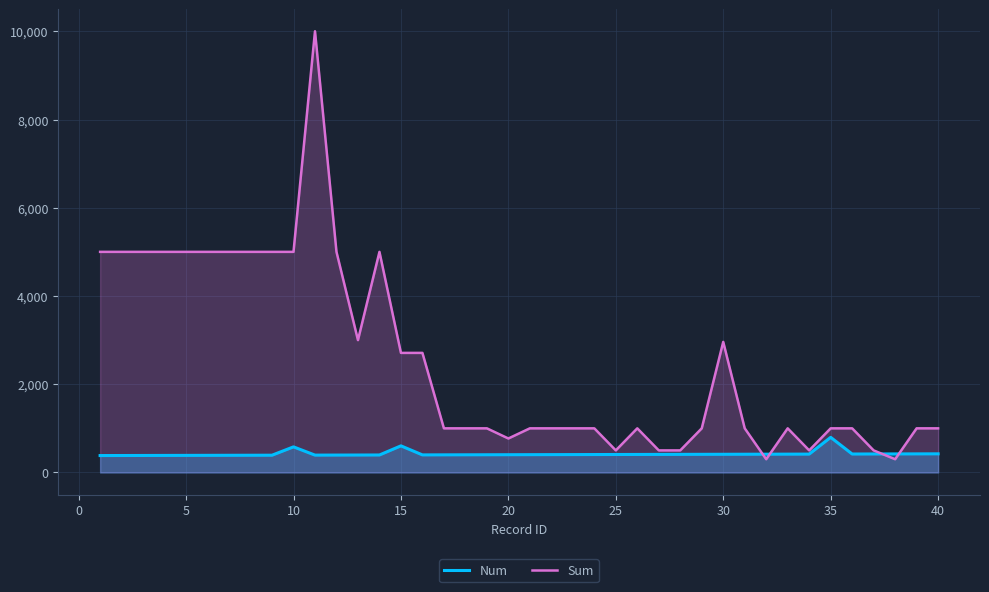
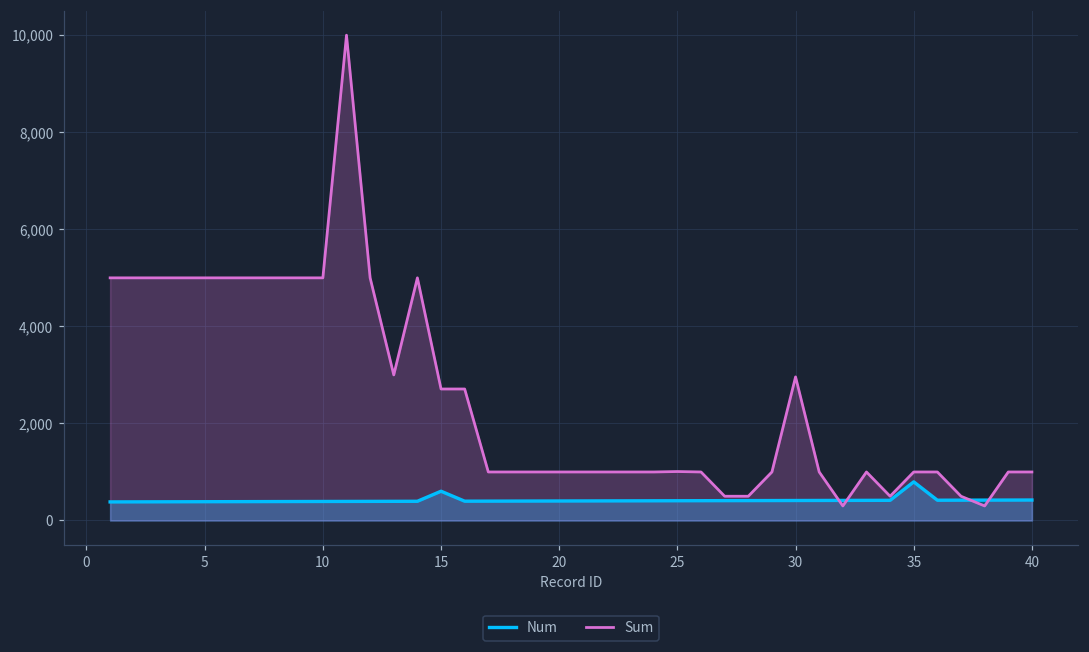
  {
    "Num": {
      "5": "400",
-     "10": "600",
+     "10": "400",
      "15": "600",
      "20": "400",
      "25": "400",
      "30": "400",
      "35": "800",
      "40": "400"
    },
    "Sum": {
      "5": "5,000",
      "10": "5,000",
      "15": "2,700",
-     "20": "800",
-     "25": "500",
+     "20": "1,000",
+     "25": "1,000",
      "30": "3,000",
      "35": "1,000",
      "40": "1,000"
    }
  }
